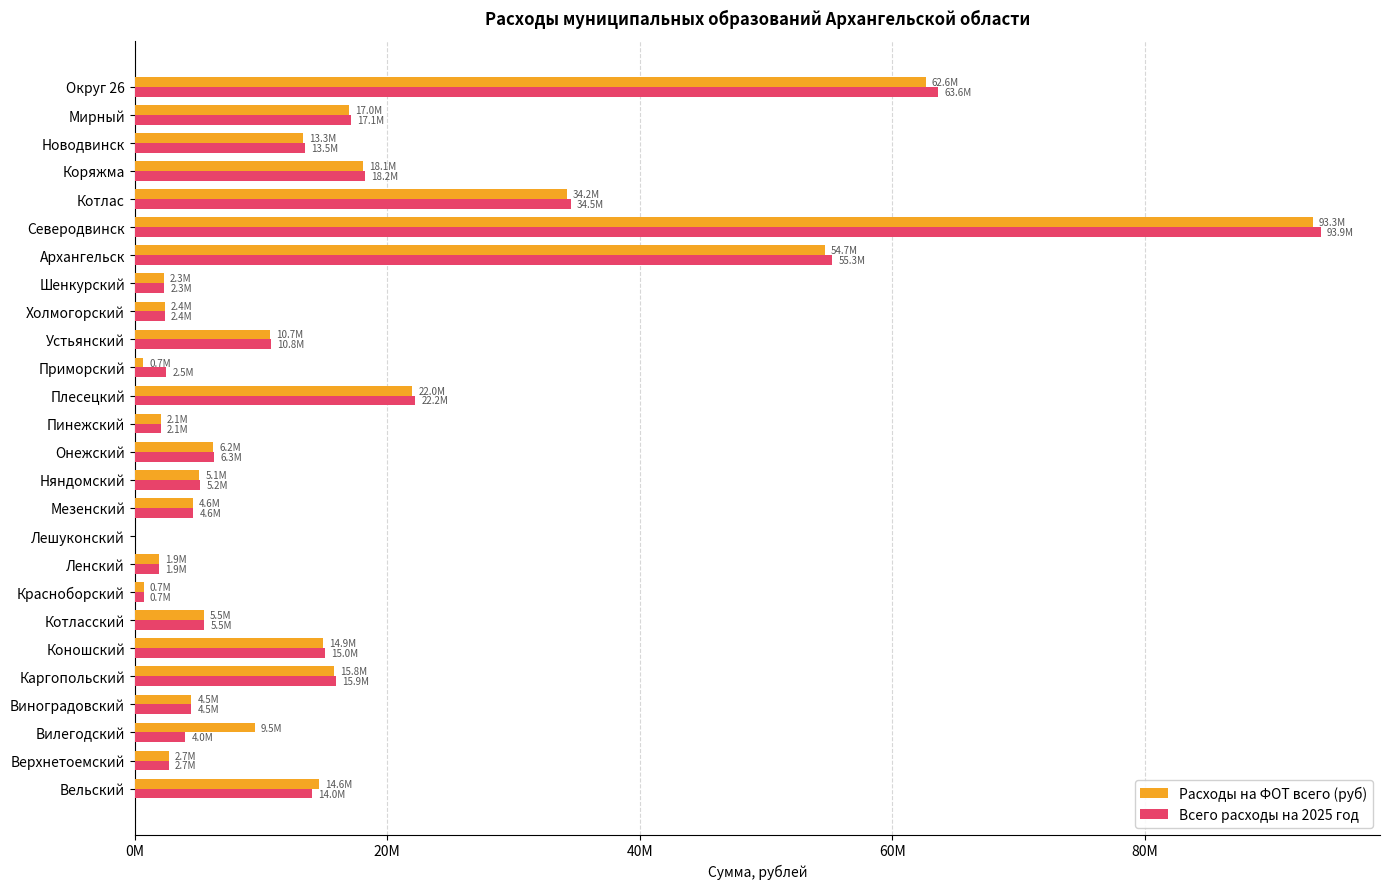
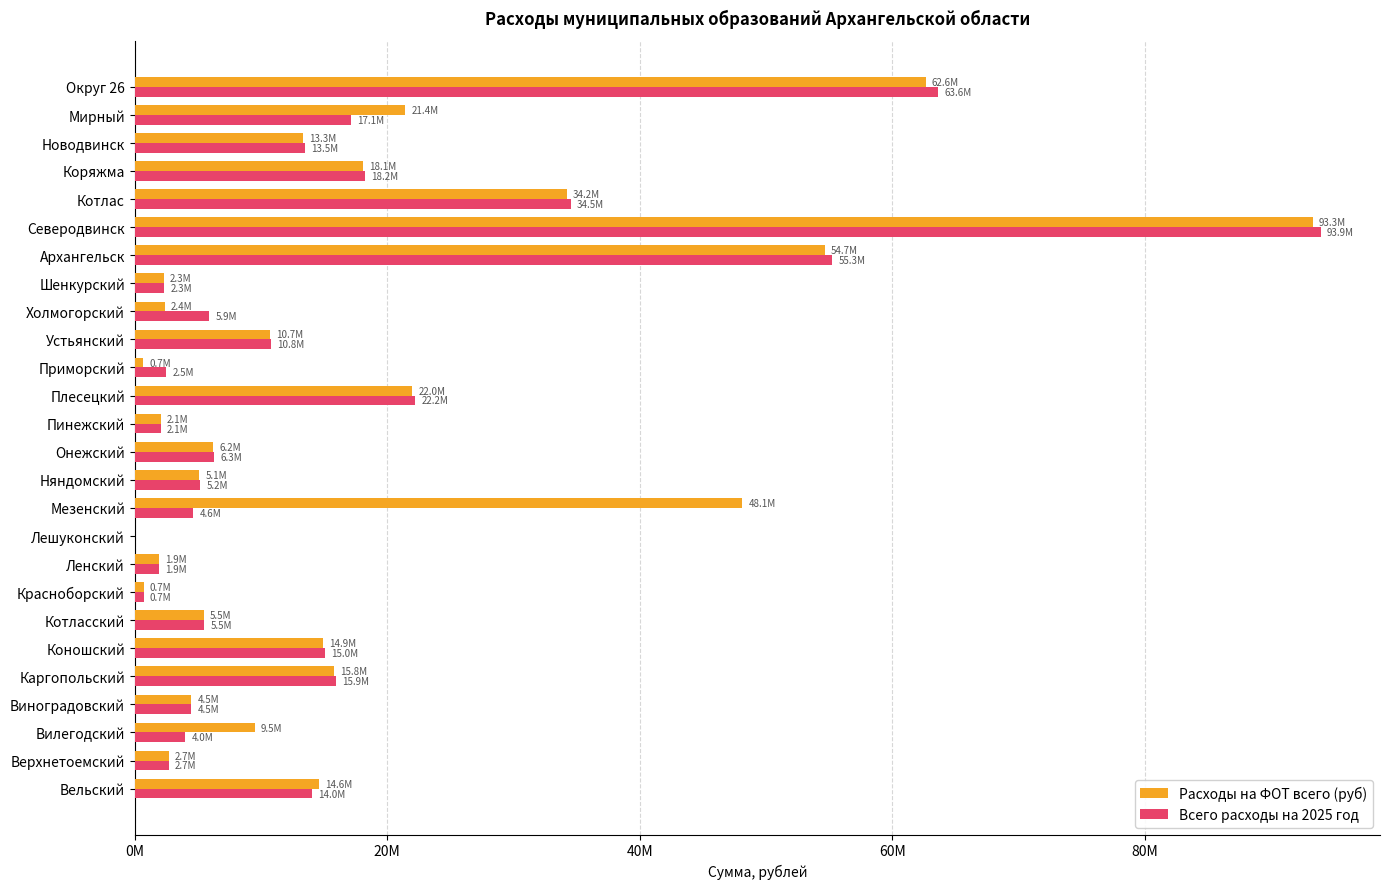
  {
    "Расходы на ФОТ всего (руб)": {
      "Округ 26": "62.6M",
-     "Мирный": "17.0M",
+     "Мирный": "21.4M",
      "Новодвинск": "13.3M",
      "Коряжма": "18.1M",
      "Котлас": "34.2M",
      "Северодвинск": "93.3M",
      "Архангельск": "54.7M",
      "Шенкурский": "2.3M",
      "Холмогорский": "2.4M",
      "Устьянский": "10.7M",
      "Приморский": "0.7M",
      "Плесецкий": "22.0M",
      "Пинежский": "2.1M",
      "Онежский": "6.2M",
      "Няндомский": "5.1M",
-     "Мезенский": "4.6M",
+     "Мезенский": "48.1M",
      "Ленский": "1.9M",
      "Красноборский": "0.7M",
      "Котласский": "5.5M",
      "Коношский": "14.9M",
      "Каргопольский": "15.8M",
      "Виноградовский": "4.5M",
      "Вилегодский": "9.5M",
      "Верхнетоемский": "2.7M",
      "Вельский": "14.6M"
    },
    "Всего расходы на 2025 год": {
      "Округ 26": "63.6M",
      "Мирный": "17.1M",
      "Новодвинск": "13.5M",
      "Коряжма": "18.2M",
      "Котлас": "34.5M",
      "Северодвинск": "93.9M",
      "Архангельск": "55.3M",
      "Шенкурский": "2.3M",
-     "Холмогорский": "2.4M",
+     "Холмогорский": "5.9M",
      "Устьянский": "10.8M",
      "Приморский": "2.5M",
      "Плесецкий": "22.2M",
      "Пинежский": "2.1M",
      "Онежский": "6.3M",
      "Няндомский": "5.2M",
      "Мезенский": "4.6M",
      "Ленский": "1.9M",
      "Красноборский": "0.7M",
      "Котласский": "5.5M",
      "Коношский": "15.0M",
      "Каргопольский": "15.9M",
      "Виноградовский": "4.5M",
      "Вилегодский": "4.0M",
      "Верхнетоемский": "2.7M",
      "Вельский": "14.0M"
    }
  }
